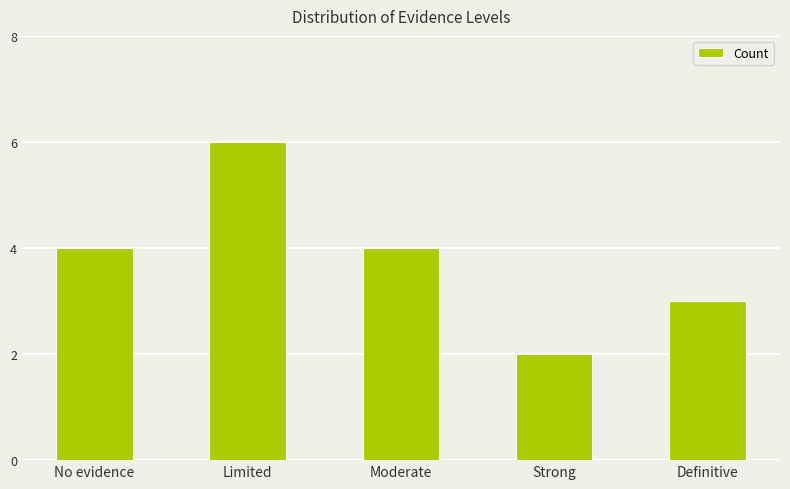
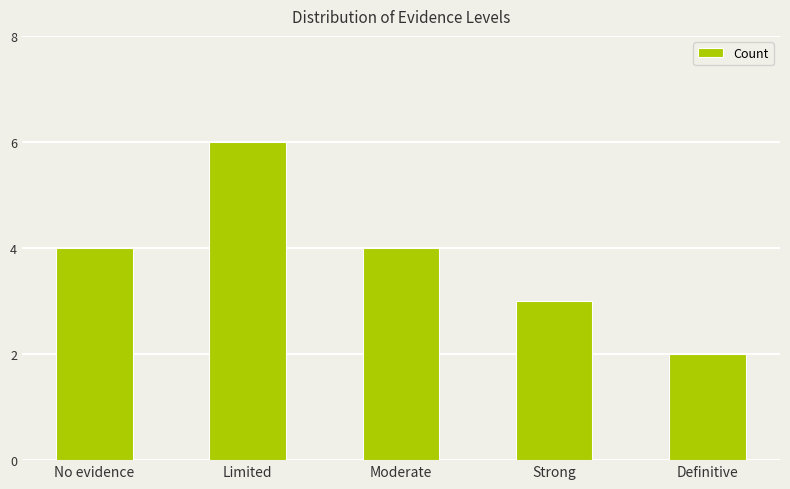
  {
    "No evidence": 4,
    "Limited": 6,
    "Moderate": 4,
-   "Strong": 2,
-   "Definitive": 3
+   "Strong": 3,
+   "Definitive": 2
  }
